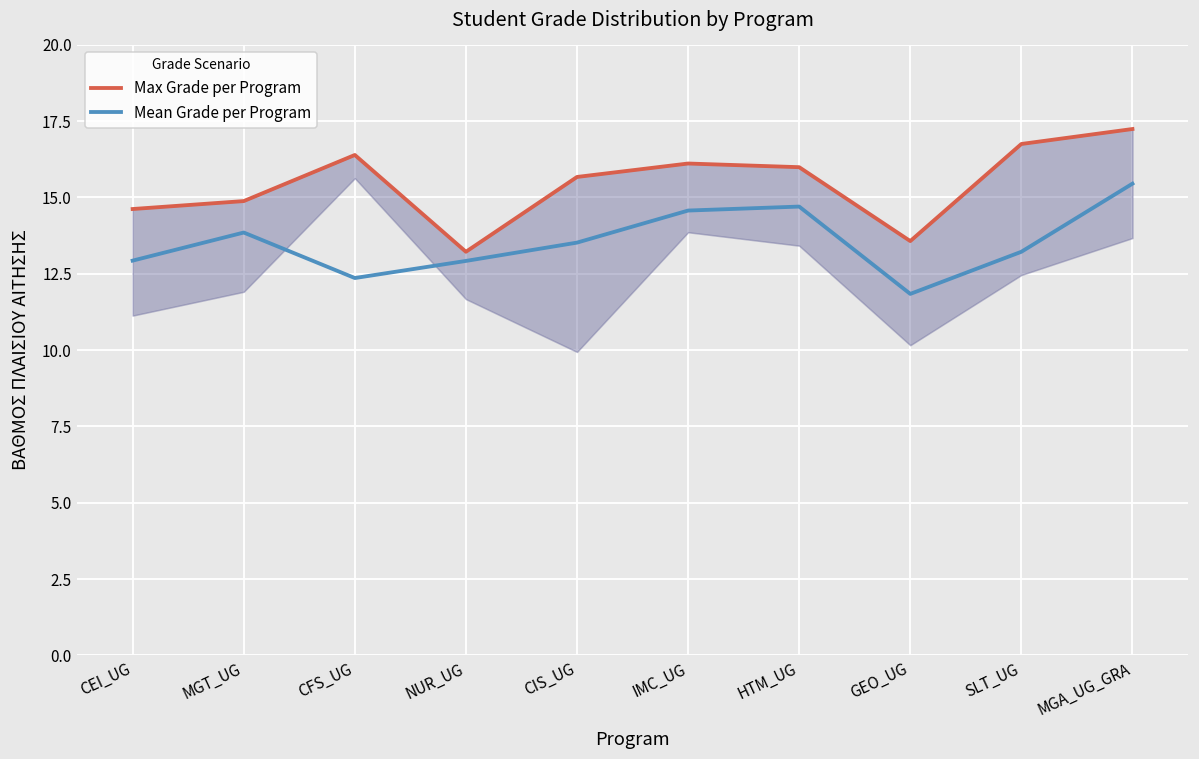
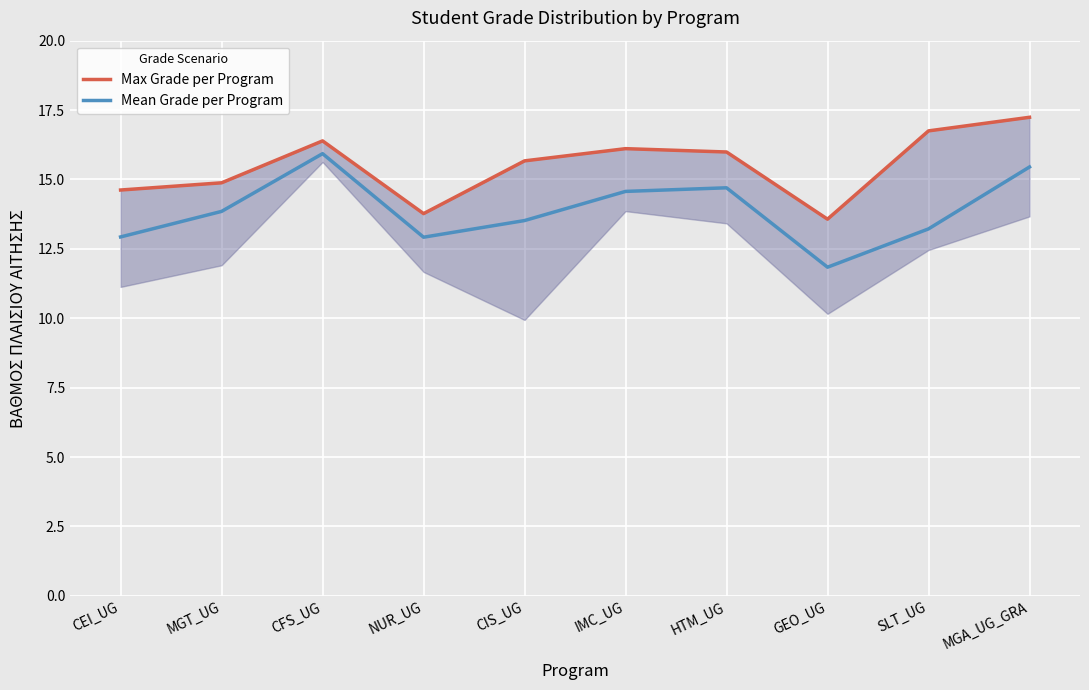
  {
    "Max Grade per Program": {
      "CEI_UG": 14.6,
      "MGT_UG": 14.9,
      "CFS_UG": 16.4,
-     "NUR_UG": 13.2,
+     "NUR_UG": 13.8,
      "CIS_UG": 15.7,
      "IMC_UG": 16.1,
      "HTM_UG": 16.0,
      "GEO_UG": 13.6,
      "SLT_UG": 16.8,
      "MGA_UG_GRA": 17.2
    },
    "Mean Grade per Program": {
      "CEI_UG": 12.9,
      "MGT_UG": 13.9,
-     "CFS_UG": 12.4,
+     "CFS_UG": 15.9,
      "NUR_UG": 12.9,
      "CIS_UG": 13.5,
      "IMC_UG": 14.6,
      "HTM_UG": 14.7,
      "GEO_UG": 11.8,
      "SLT_UG": 13.2,
      "MGA_UG_GRA": 15.5
    }
  }
